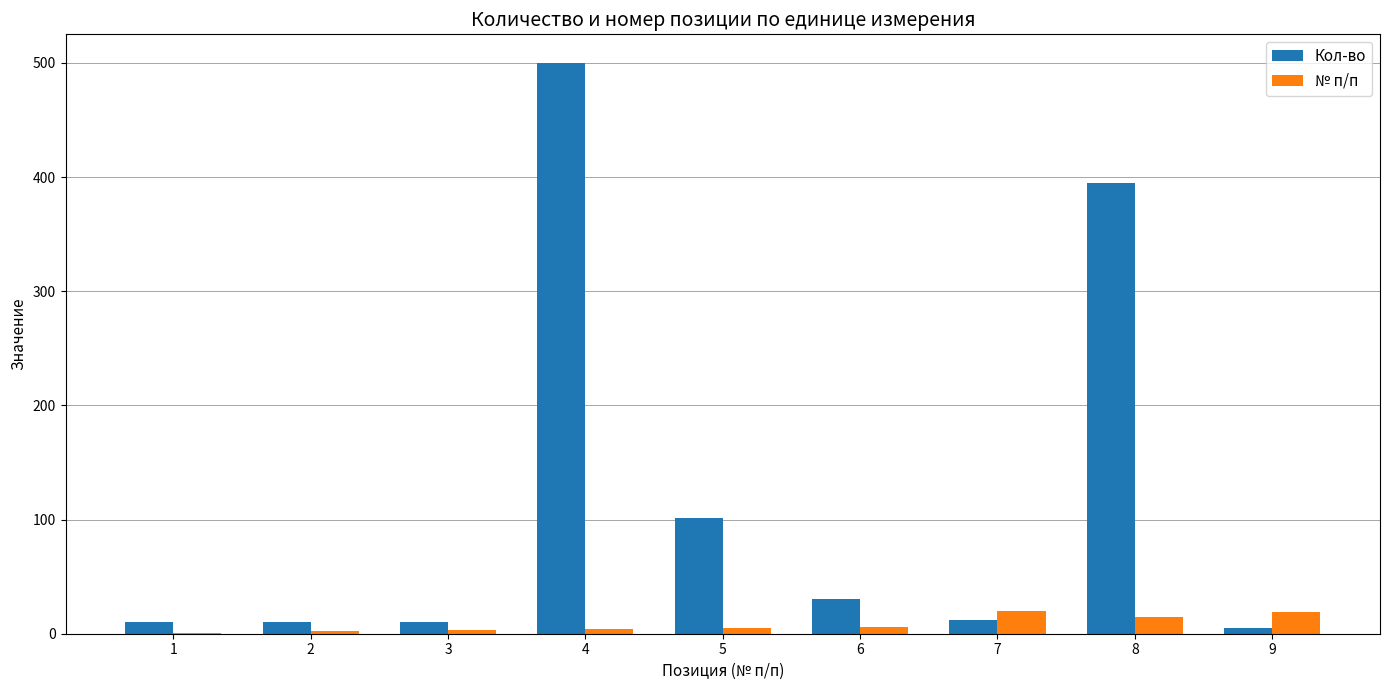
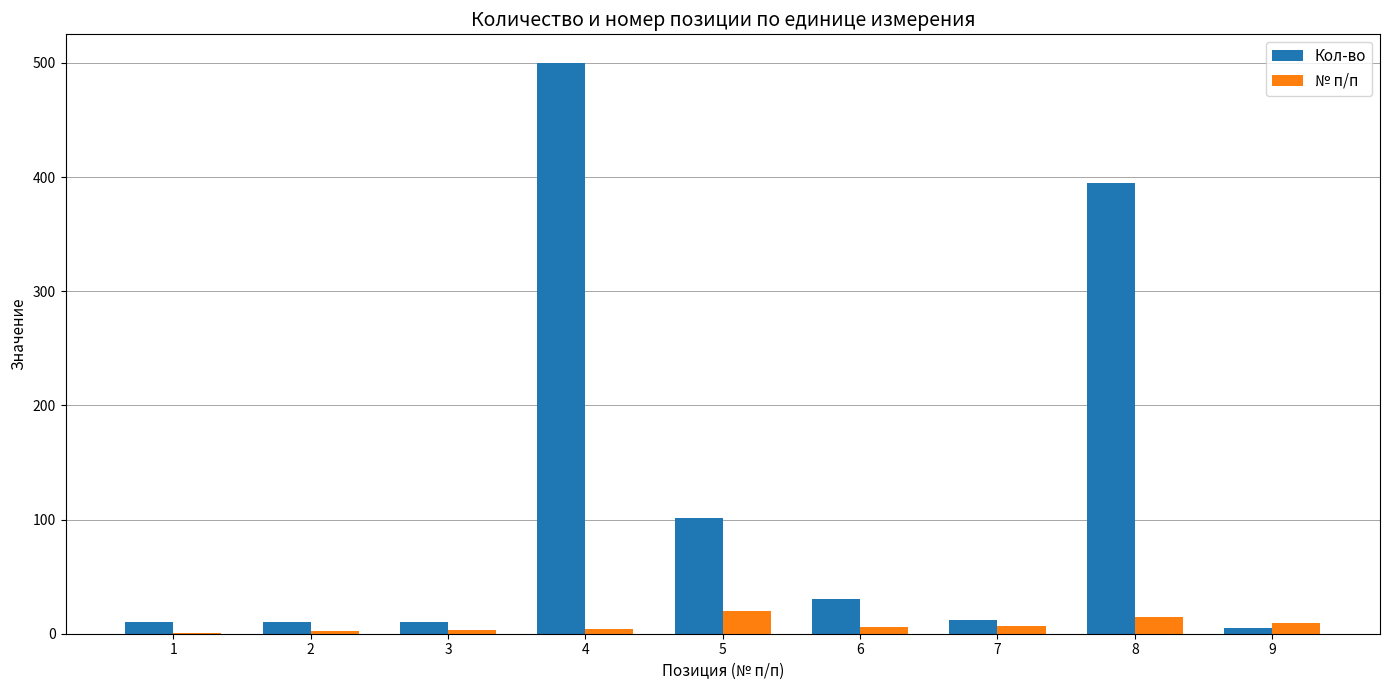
  {
    "Кол-во": {
      "1": 10,
      "2": 10,
      "3": 10,
      "4": 500,
      "5": 101,
      "6": 30,
      "7": 12,
      "8": 395,
      "9": 5
    },
    "№ п/п": {
      "3": 3,
      "4": 4,
-     "5": 5,
+     "5": 20,
      "6": 6,
-     "7": 20,
+     "7": 7,
      "8": 15,
-     "9": 19
+     "9": 9
    }
  }
